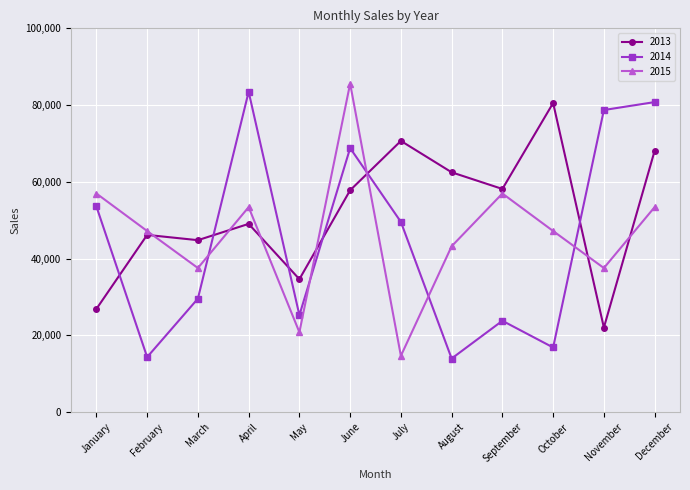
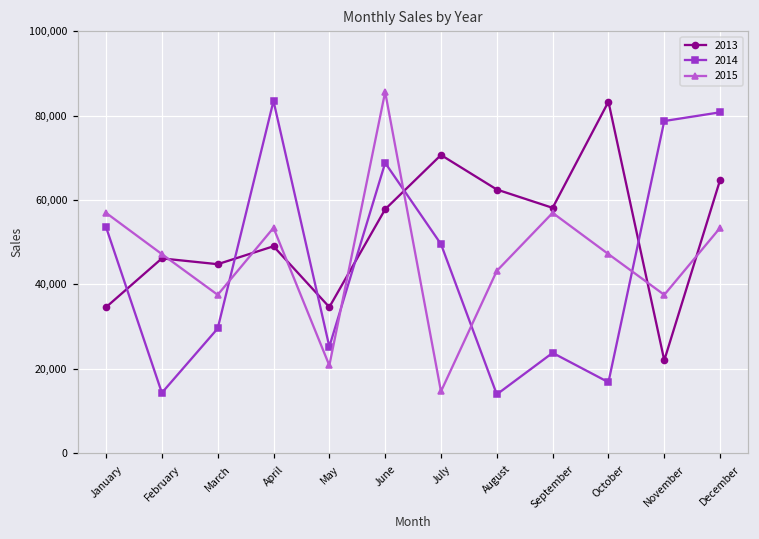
  {
    "2013": {
-     "January": "27,000",
+     "January": "35,000",
      "February": "46,000",
      "March": "45,000",
      "April": "49,000",
      "May": "35,000",
      "June": "58,000",
      "July": "71,000",
      "August": "62,000",
      "September": "58,000",
-     "October": "81,000",
+     "October": "83,000",
      "November": "22,000",
-     "December": "68,000"
+     "December": "65,000"
    }
  }
